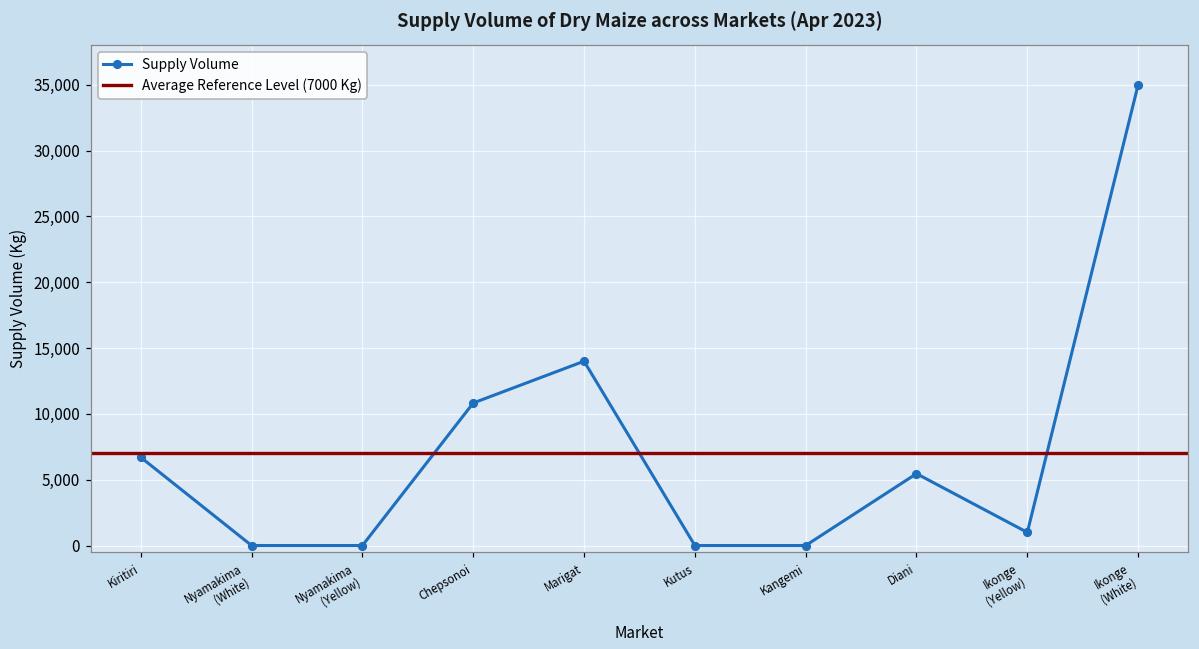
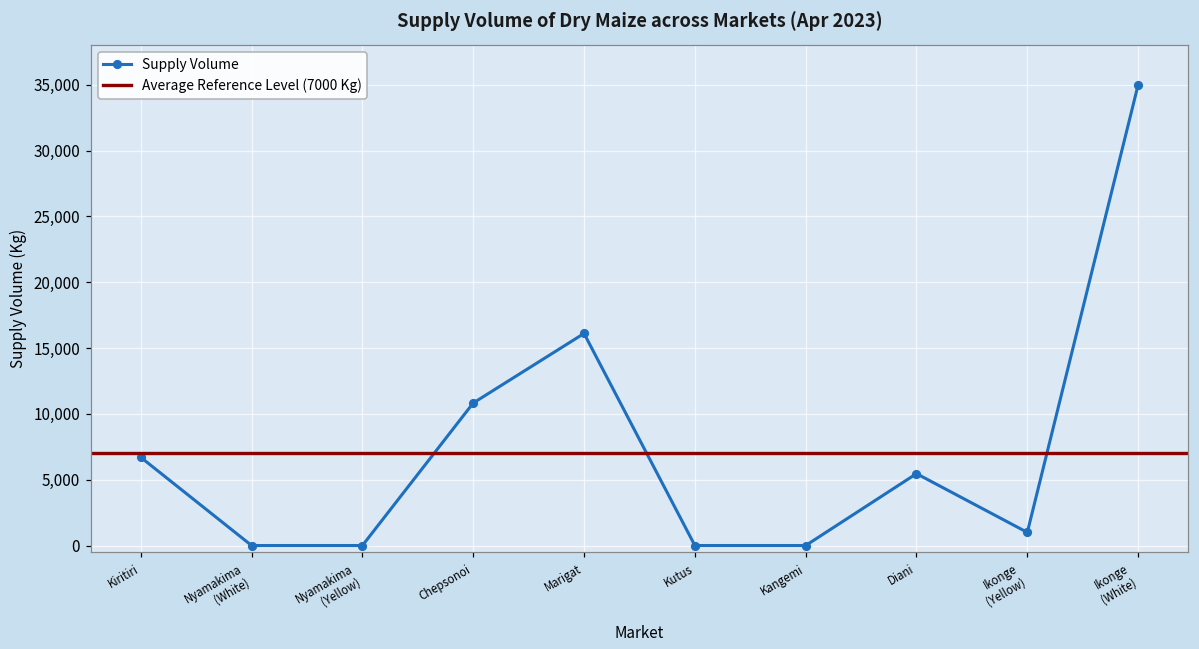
  {
    "Kiritiri": "6,700",
    "Nyamakima (White)": "0",
    "Nyamakima (Yellow)": "0",
    "Chepsonoi": "10,800",
-   "Marigat": "14,000",
+   "Marigat": "16,100",
    "Kutus": "0",
    "Kangemi": "0",
    "Diani": "5,500",
    "Ikonge (Yellow)": "1,000",
    "Ikonge (White)": "35,000"
  }
